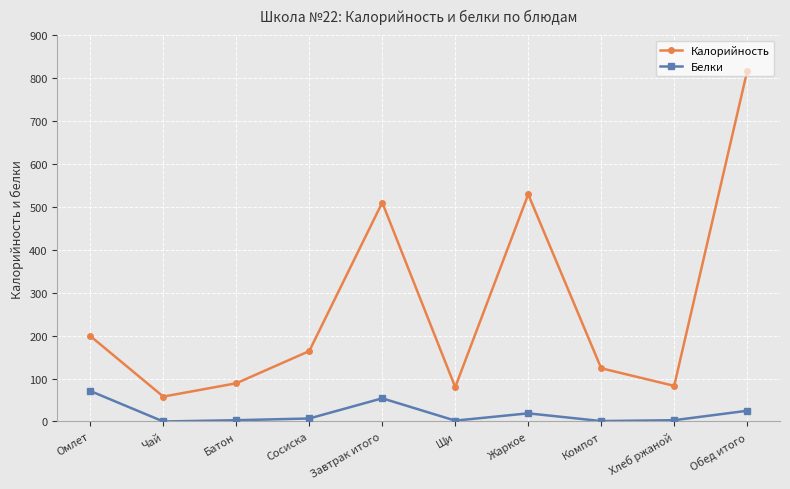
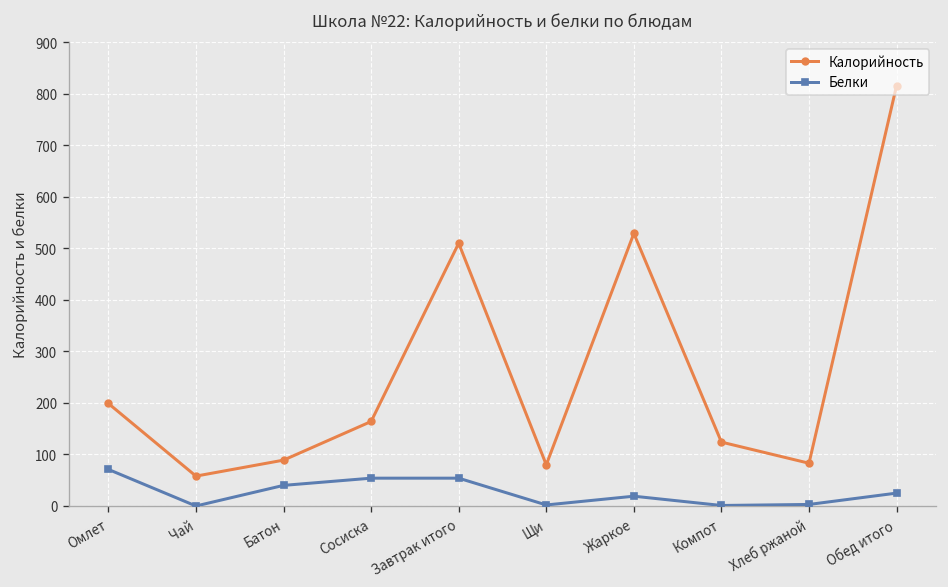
  {
    "Калорийность": {
      "Омлет": 200,
      "Чай": 60,
      "Батон": 90,
      "Сосиска": 160,
      "Завтрак итого": 510,
      "Щи": 80,
      "Жаркое": 530,
      "Компот": 120,
      "Хлеб ржаной": 80
    },
    "Белки": {
      "Омлет": 70,
      "Чай": 0,
-     "Батон": 0,
-     "Сосиска": 10,
+     "Батон": 40,
+     "Сосиска": 50,
      "Завтрак итого": 50,
      "Щи": 0,
      "Жаркое": 20,
      "Компот": 0,
      "Хлеб ржаной": 0,
      "Обед итого": 30
    }
  }
